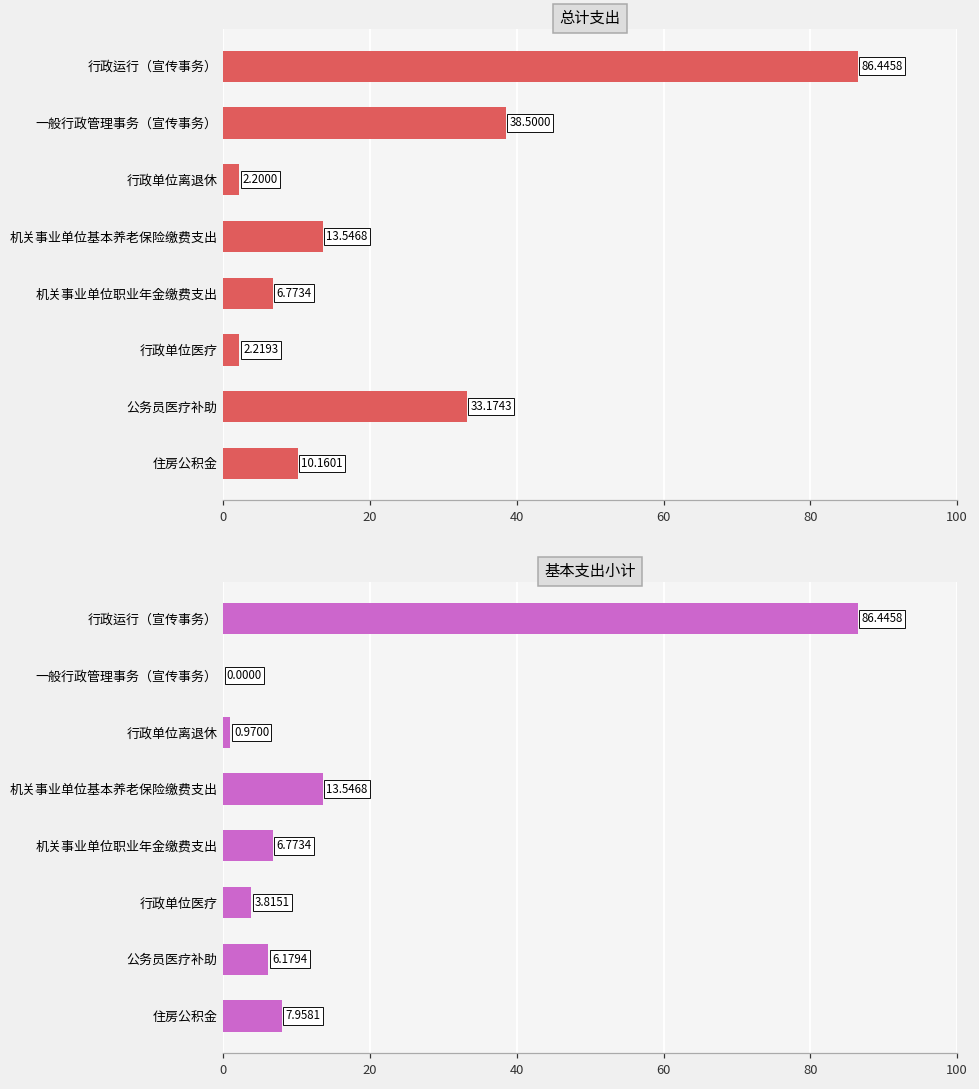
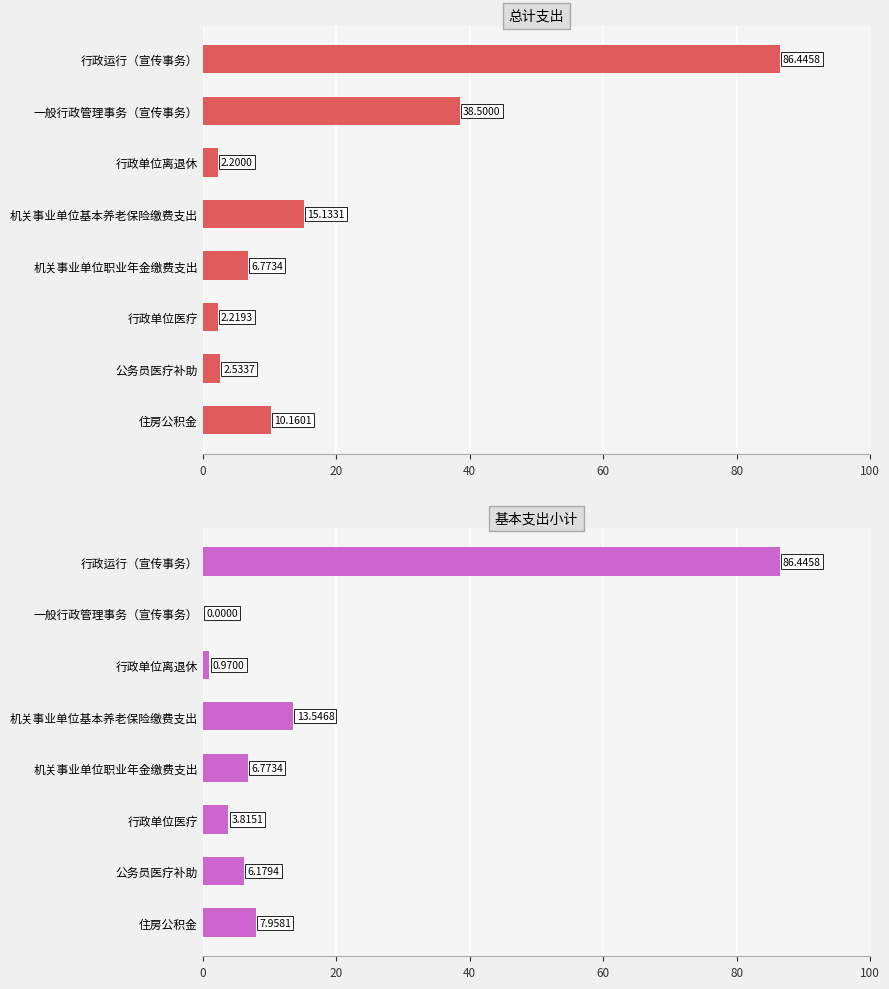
  {
    "总计支出": {
-     "机关事业单位基本养老保险缴费支出": 13.5468,
-     "公务员医疗补助": 33.1743
+     "机关事业单位基本养老保险缴费支出": 15.1331,
+     "公务员医疗补助": 2.5337
    }
  }
